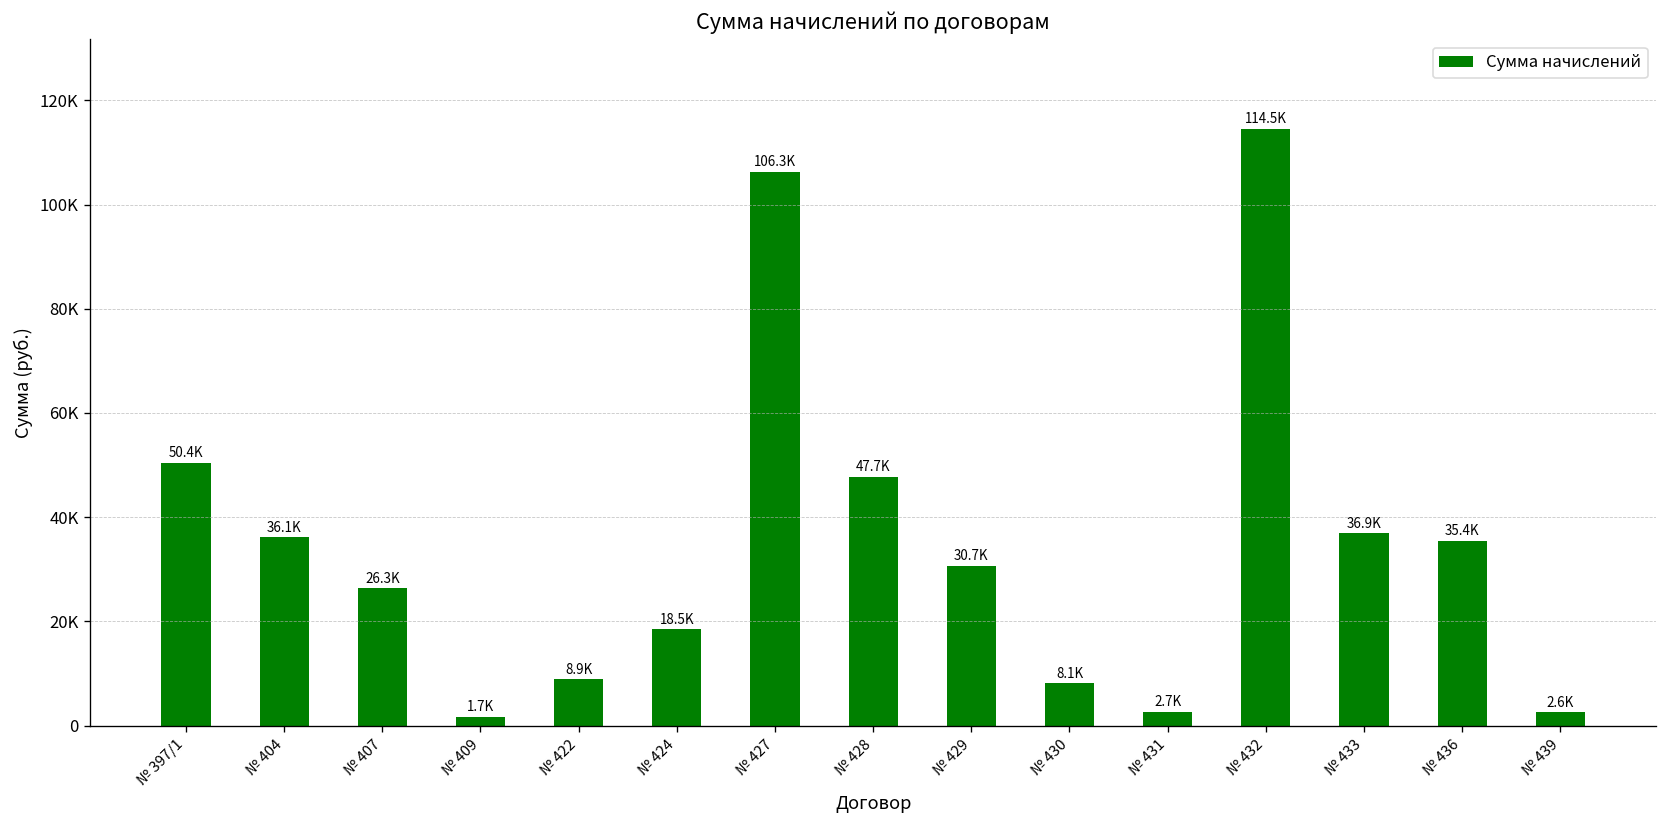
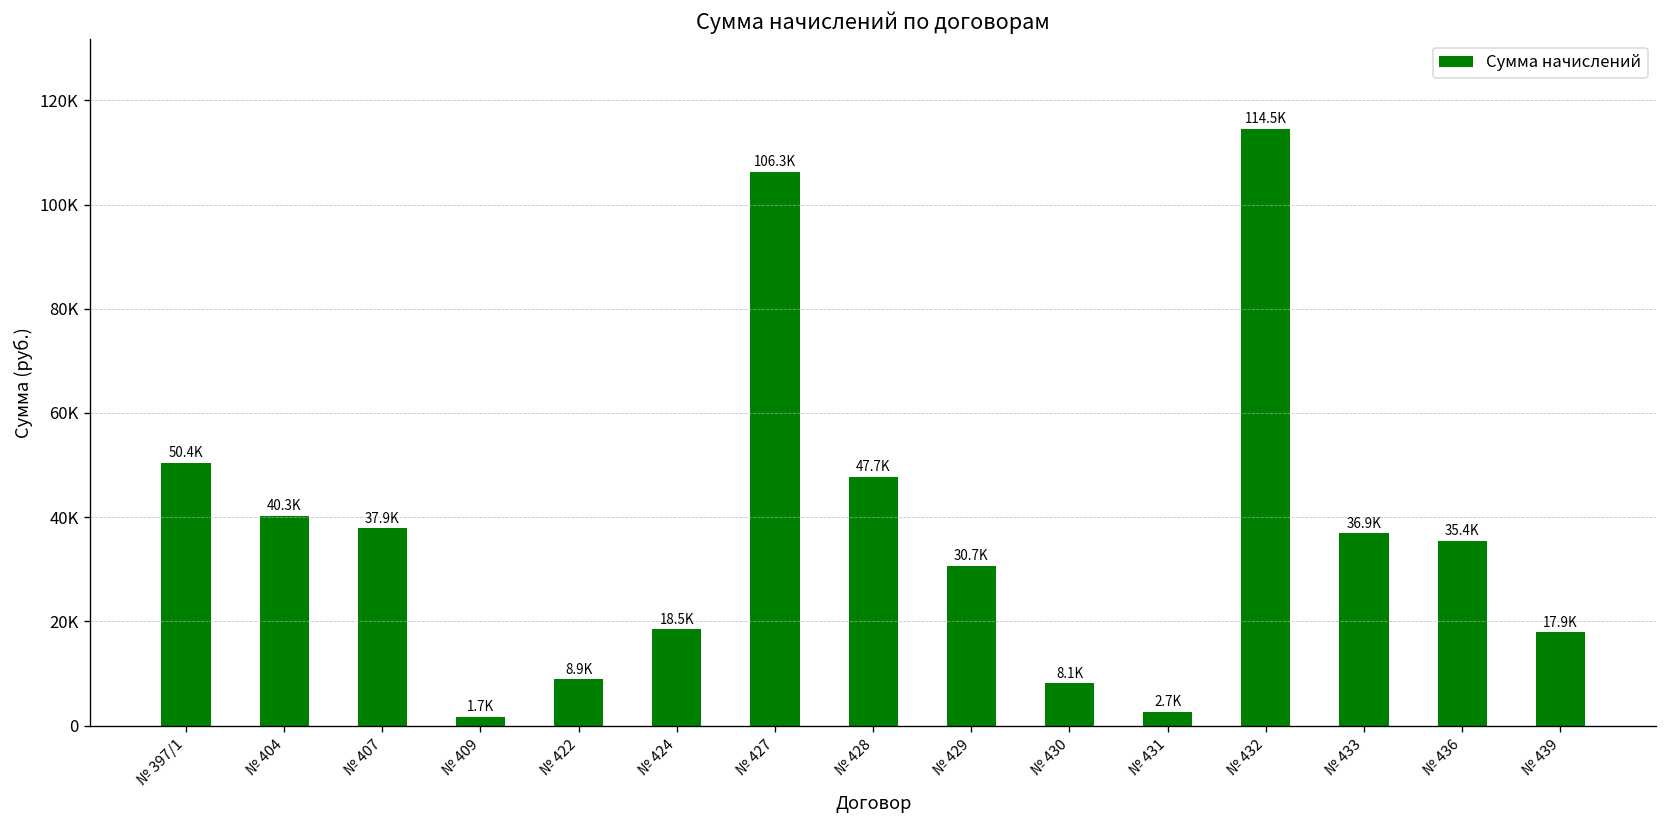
  {
    "№ 397/1": "50.4K",
-   "№ 404": "36.1K",
-   "№ 407": "26.3K",
+   "№ 404": "40.3K",
+   "№ 407": "37.9K",
    "№ 409": "1.7K",
    "№ 422": "8.9K",
    "№ 424": "18.5K",
    "№ 427": "106.3K",
    "№ 428": "47.7K",
    "№ 429": "30.7K",
    "№ 430": "8.1K",
    "№ 431": "2.7K",
    "№ 432": "114.5K",
    "№ 433": "36.9K",
    "№ 436": "35.4K",
-   "№ 439": "2.6K"
+   "№ 439": "17.9K"
  }
